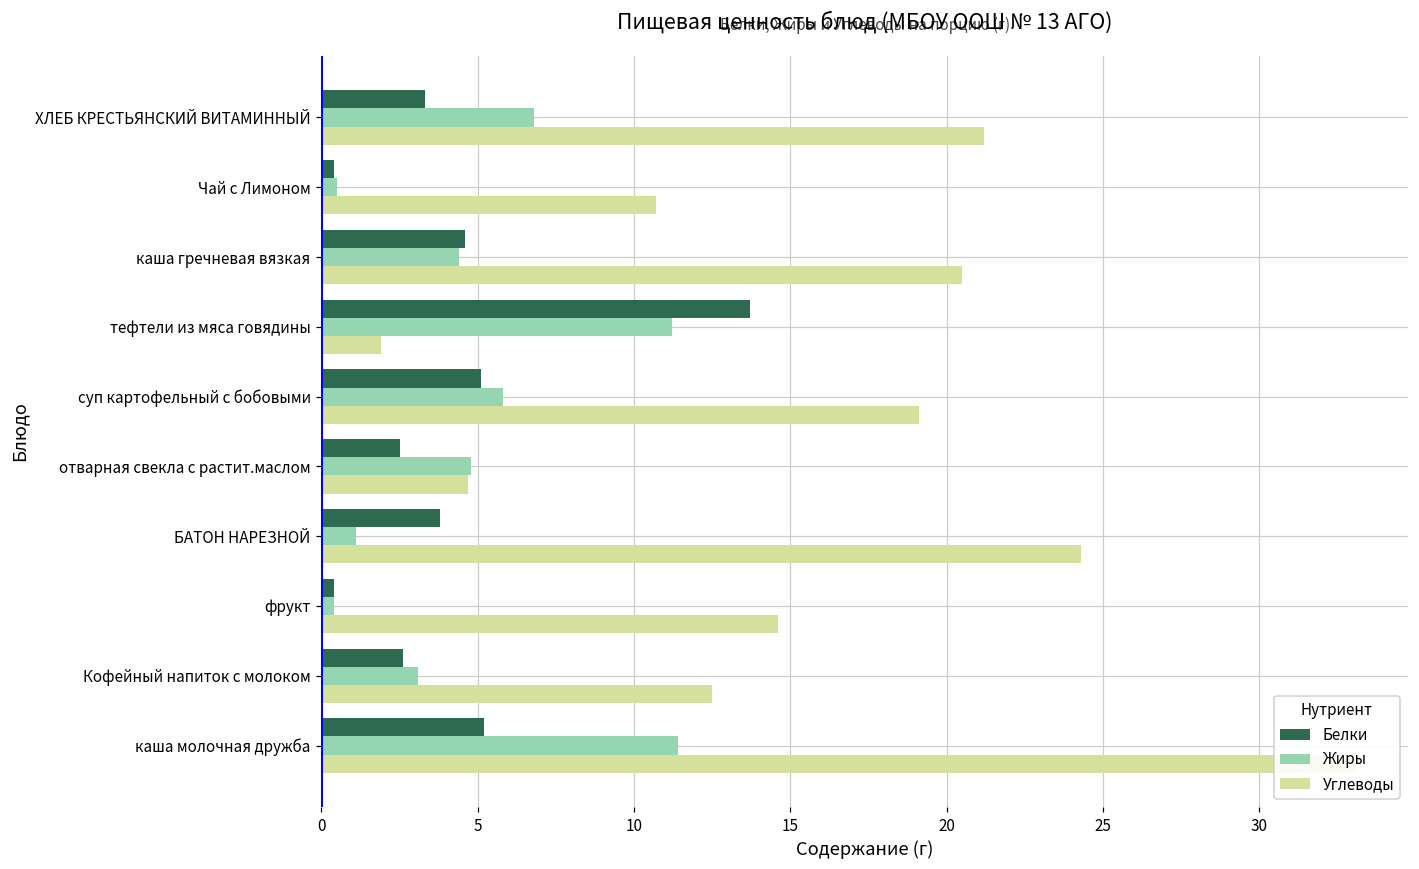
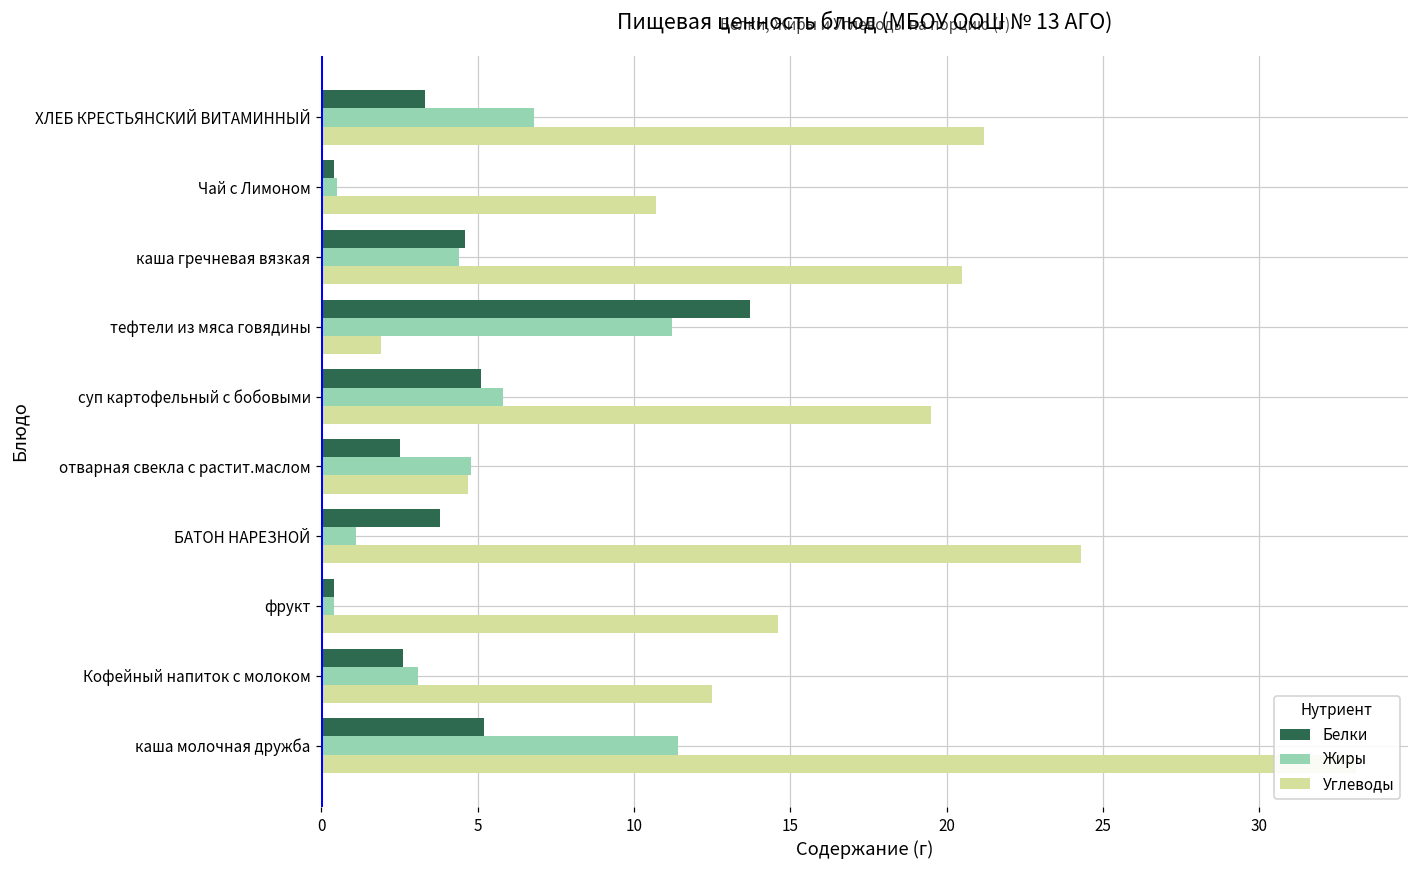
  {
    "Белки": {
      "ХЛЕБ КРЕСТЬЯНСКИЙ ВИТАМИННЫЙ": 3.3,
      "Чай с Лимоном": 0.4,
      "каша гречневая вязкая": 4.6,
      "тефтели из мяса говядины": 13.7,
      "суп картофельный с бобовыми": 5.1,
      "отварная свекла с растит.маслом": 2.5,
      "БАТОН НАРЕЗНОЙ": 3.8,
      "фрукт": 0.4,
      "Кофейный напиток с молоком": 2.6,
      "каша молочная дружба": 5.2
    },
    "Жиры": {
      "ХЛЕБ КРЕСТЬЯНСКИЙ ВИТАМИННЫЙ": 6.8,
      "Чай с Лимоном": 0.5,
      "каша гречневая вязкая": 4.4,
      "тефтели из мяса говядины": 11.2,
      "суп картофельный с бобовыми": 5.8,
      "отварная свекла с растит.маслом": 4.8,
      "БАТОН НАРЕЗНОЙ": 1.1,
      "фрукт": 0.4,
      "Кофейный напиток с молоком": 3.1,
      "каша молочная дружба": 11.4
    },
    "Углеводы": {
      "ХЛЕБ КРЕСТЬЯНСКИЙ ВИТАМИННЫЙ": 21.2,
      "Чай с Лимоном": 10.7,
      "каша гречневая вязкая": 20.5,
      "тефтели из мяса говядины": 1.9,
-     "суп картофельный с бобовыми": 19.1,
+     "суп картофельный с бобовыми": 19.5,
      "отварная свекла с растит.маслом": 4.7,
      "БАТОН НАРЕЗНОЙ": 24.3,
      "фрукт": 14.6,
      "Кофейный напиток с молоком": 12.5
    }
  }
